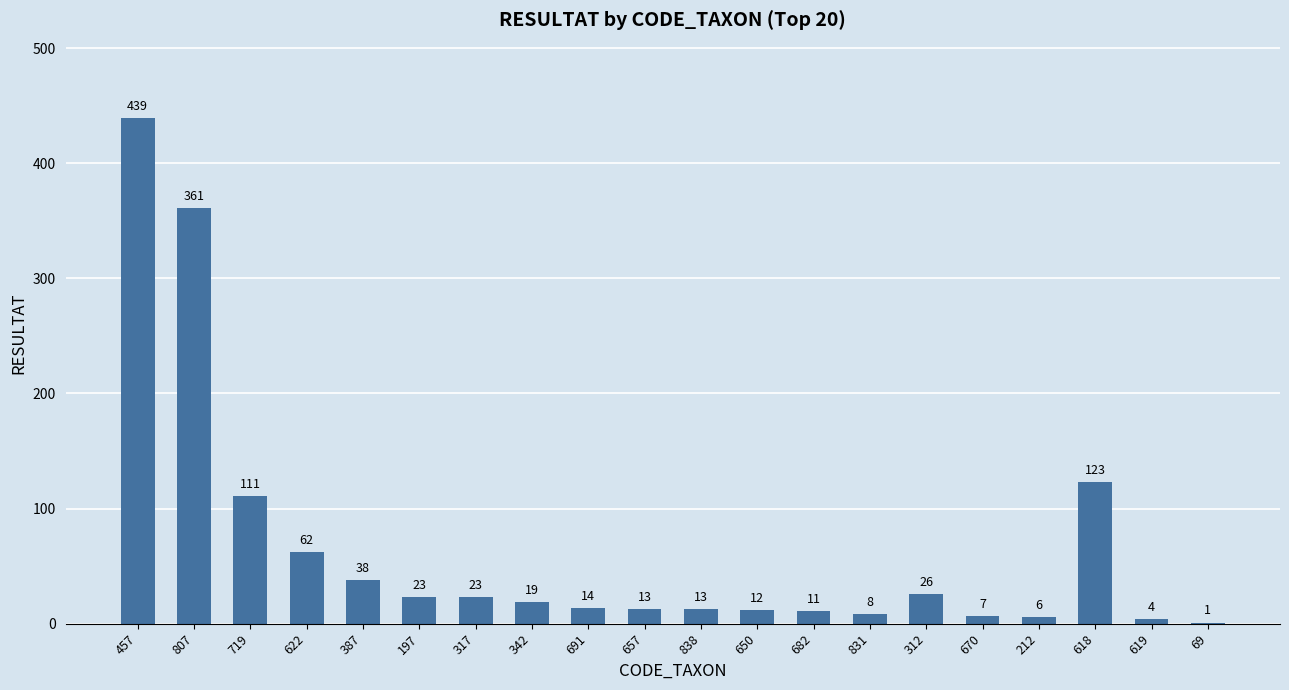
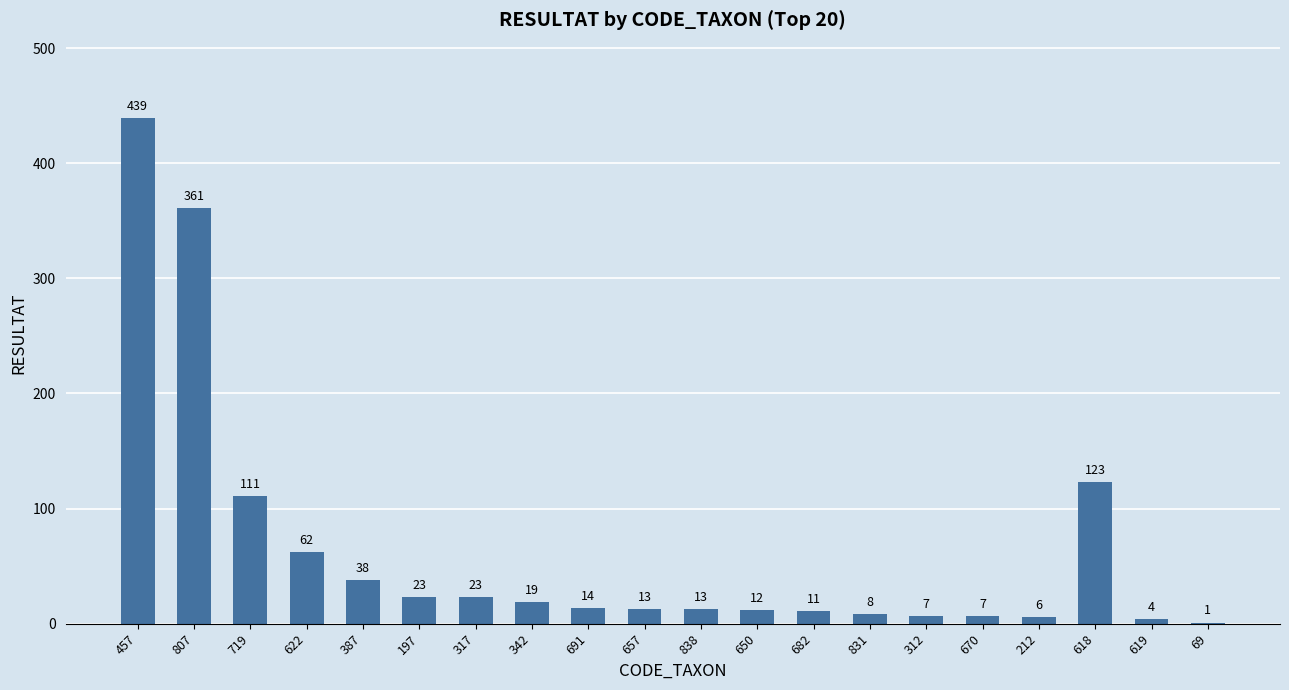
  {
    "457": 439,
    "807": 361,
    "719": 111,
    "622": 62,
    "387": 38,
    "197": 23,
    "317": 23,
    "342": 19,
    "691": 14,
    "657": 13,
    "838": 13,
    "650": 12,
    "682": 11,
    "831": 8,
-   "312": 26,
+   "312": 7,
    "670": 7,
    "212": 6,
    "618": 123,
    "619": 4,
    "69": 1
  }
